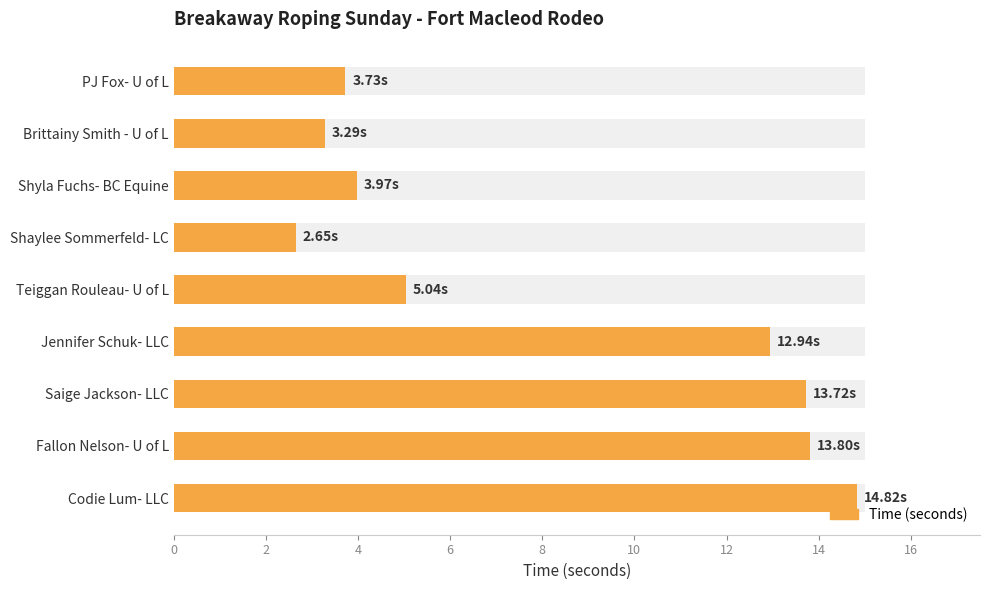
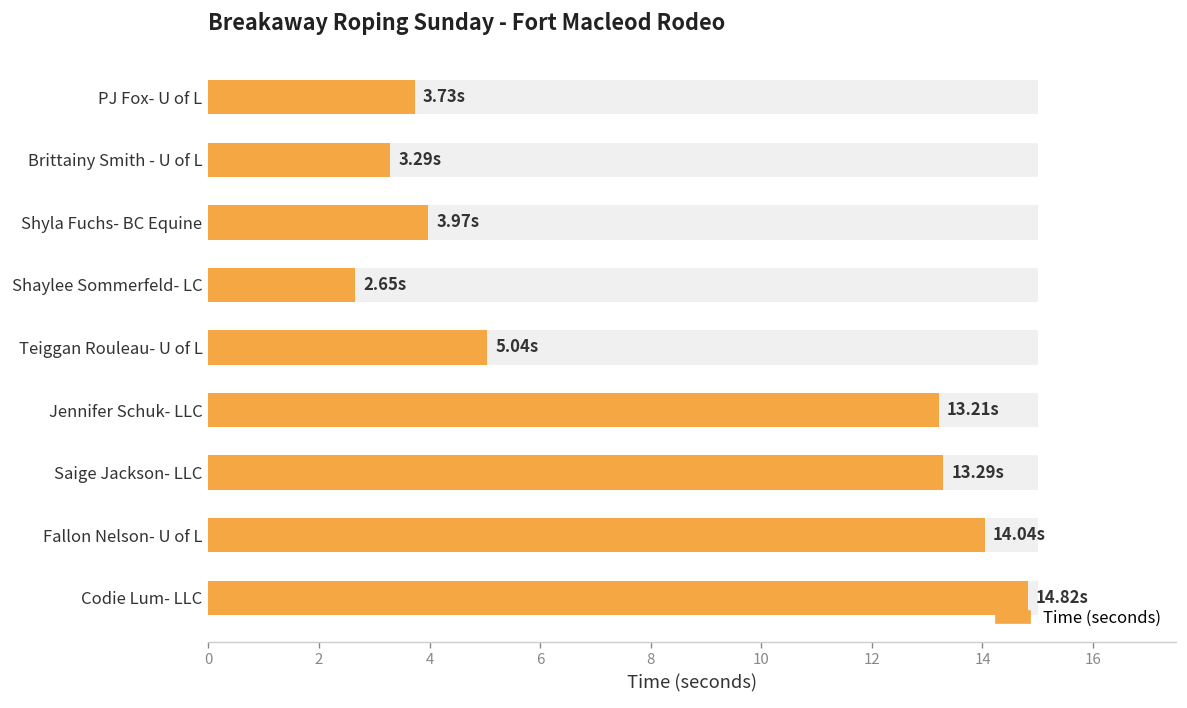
  {
    "Time (seconds)": {
-     "Jennifer Schuk- LLC": "12.94s",
-     "Saige Jackson- LLC": "13.72s",
-     "Fallon Nelson- U of L": "13.80s"
+     "Jennifer Schuk- LLC": "13.21s",
+     "Saige Jackson- LLC": "13.29s",
+     "Fallon Nelson- U of L": "14.04s"
    }
  }
